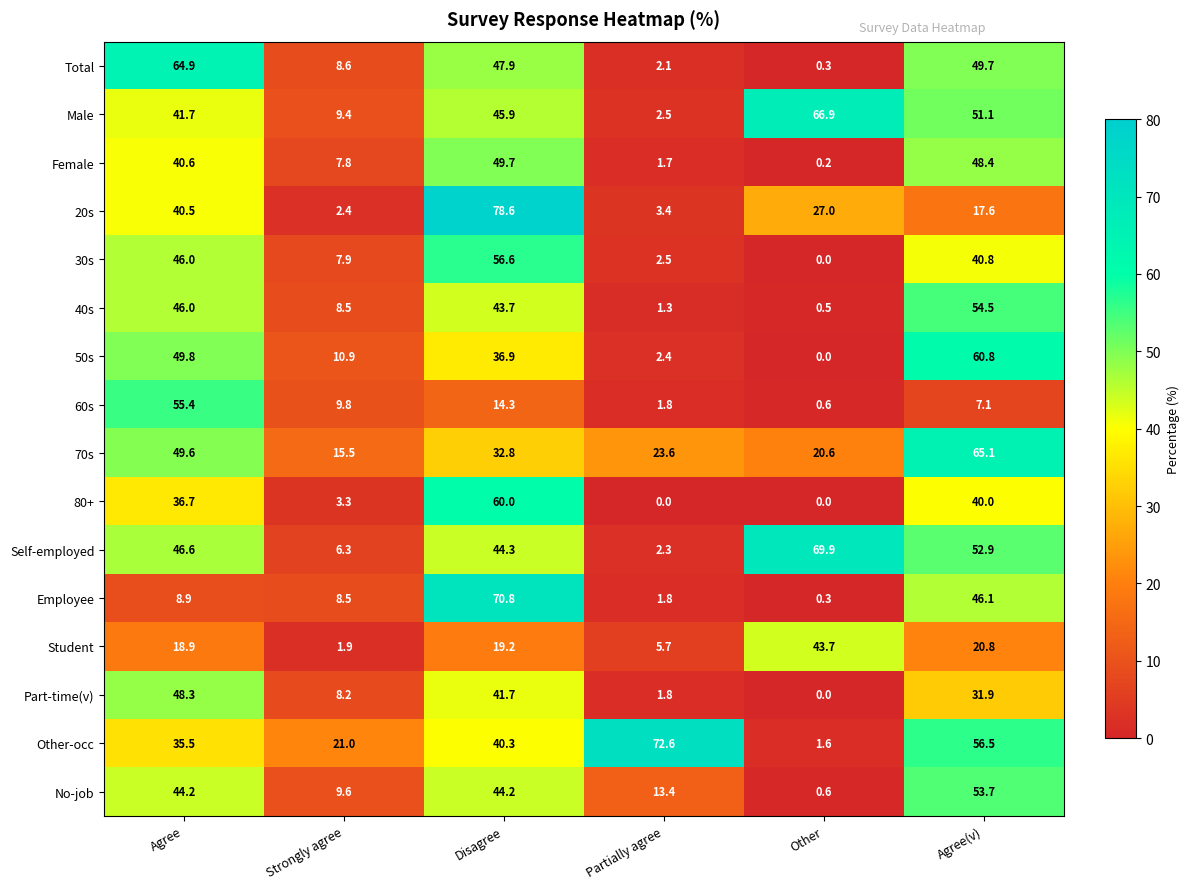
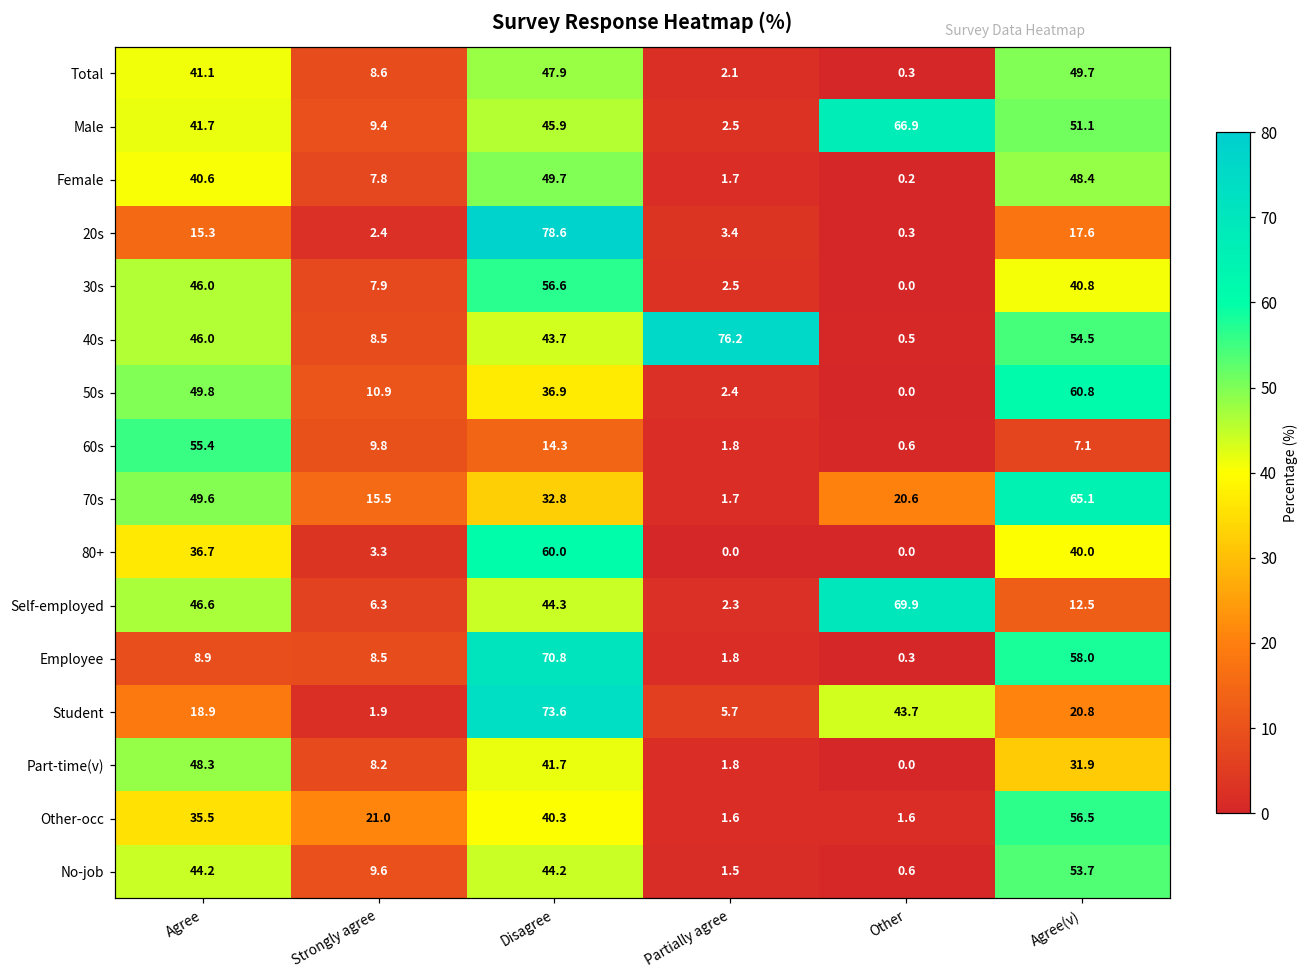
  {
    "Total": {
-     "Agree": 64.9,
+     "Agree": 41.1,
      "Strongly agree": 8.6,
      "Disagree": 47.9,
      "Partially agree": 2.1,
      "Other": 0.3,
      "Agree(v)": 49.7
    },
    "Male": {
      "Agree": 41.7,
      "Strongly agree": 9.4,
      "Disagree": 45.9,
      "Partially agree": 2.5,
      "Other": 66.9,
      "Agree(v)": 51.1
    },
    "Female": {
      "Agree": 40.6,
      "Strongly agree": 7.8,
      "Disagree": 49.7,
      "Partially agree": 1.7,
      "Other": 0.2,
      "Agree(v)": 48.4
    },
    "20s": {
-     "Agree": 40.5,
+     "Agree": 15.3,
      "Strongly agree": 2.4,
      "Disagree": 78.6,
      "Partially agree": 3.4,
-     "Other": 27.0,
+     "Other": 0.3,
      "Agree(v)": 17.6
    },
    "30s": {
      "Agree": 46.0,
      "Strongly agree": 7.9,
      "Disagree": 56.6,
      "Partially agree": 2.5,
      "Other": 0.0,
      "Agree(v)": 40.8
    },
    "40s": {
      "Agree": 46.0,
      "Strongly agree": 8.5,
      "Disagree": 43.7,
-     "Partially agree": 1.3,
+     "Partially agree": 76.2,
      "Other": 0.5,
      "Agree(v)": 54.5
    },
    "50s": {
      "Agree": 49.8,
      "Strongly agree": 10.9,
      "Disagree": 36.9,
      "Partially agree": 2.4,
      "Other": 0.0,
      "Agree(v)": 60.8
    },
    "60s": {
      "Agree": 55.4,
      "Strongly agree": 9.8,
      "Disagree": 14.3,
      "Partially agree": 1.8,
      "Other": 0.6,
      "Agree(v)": 7.1
    },
    "70s": {
      "Agree": 49.6,
      "Strongly agree": 15.5,
      "Disagree": 32.8,
-     "Partially agree": 23.6,
+     "Partially agree": 1.7,
      "Other": 20.6,
      "Agree(v)": 65.1
    },
    "80+": {
      "Agree": 36.7,
      "Strongly agree": 3.3,
      "Disagree": 60.0,
      "Partially agree": 0.0,
      "Other": 0.0,
      "Agree(v)": 40.0
    },
    "Self-employed": {
      "Agree": 46.6,
      "Strongly agree": 6.3,
      "Disagree": 44.3,
      "Partially agree": 2.3,
      "Other": 69.9,
-     "Agree(v)": 52.9
+     "Agree(v)": 12.5
    },
    "Employee": {
      "Agree": 8.9,
      "Strongly agree": 8.5,
      "Disagree": 70.8,
      "Partially agree": 1.8,
      "Other": 0.3,
-     "Agree(v)": 46.1
+     "Agree(v)": 58.0
    },
    "Student": {
      "Agree": 18.9,
      "Strongly agree": 1.9,
-     "Disagree": 19.2,
+     "Disagree": 73.6,
      "Partially agree": 5.7,
      "Other": 43.7,
      "Agree(v)": 20.8
    },
    "Part-time(v)": {
      "Agree": 48.3,
      "Strongly agree": 8.2,
      "Disagree": 41.7,
      "Partially agree": 1.8,
      "Other": 0.0,
      "Agree(v)": 31.9
    },
    "Other-occ": {
      "Agree": 35.5,
      "Strongly agree": 21.0,
      "Disagree": 40.3,
-     "Partially agree": 72.6,
+     "Partially agree": 1.6,
      "Other": 1.6,
      "Agree(v)": 56.5
    },
    "No-job": {
      "Agree": 44.2,
      "Strongly agree": 9.6,
      "Disagree": 44.2,
-     "Partially agree": 13.4,
+     "Partially agree": 1.5,
      "Other": 0.6,
      "Agree(v)": 53.7
    }
  }
